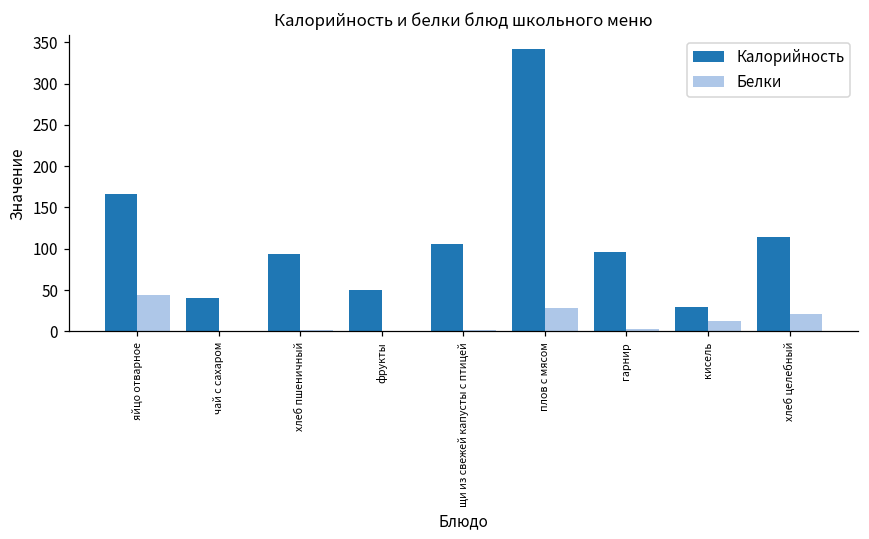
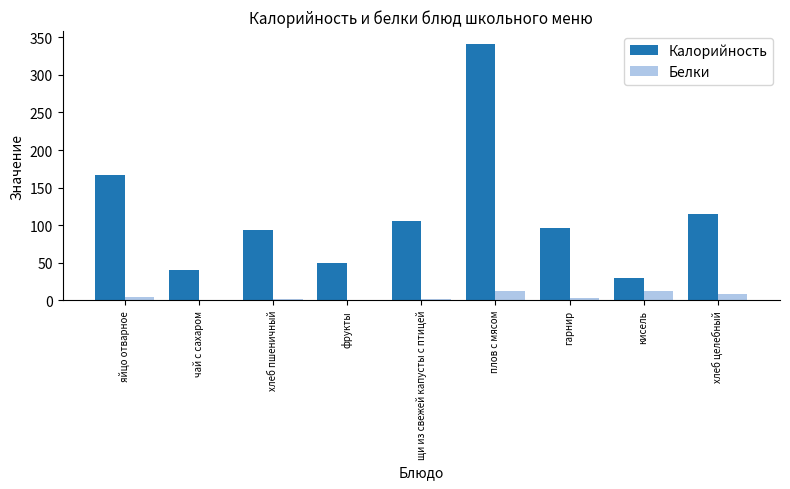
  {
    "Калорийность": {
      "яйцо отварное": 170,
      "чай с сахаром": 40,
      "хлеб пшеничный": 90,
      "фрукты": 50,
      "щи из свежей капусты с птицей": 110,
      "плов с мясом": 340,
      "гарнир": 100,
      "кисель": 30,
      "хлеб целебный": 110
    },
    "Белки": {
-     "яйцо отварное": 40,
+     "яйцо отварное": 0,
      "чай с сахаром": 0,
      "фрукты": 0,
-     "плов с мясом": 30,
+     "плов с мясом": 10,
      "кисель": 10,
-     "хлеб целебный": 20
+     "хлеб целебный": 10
    }
  }
